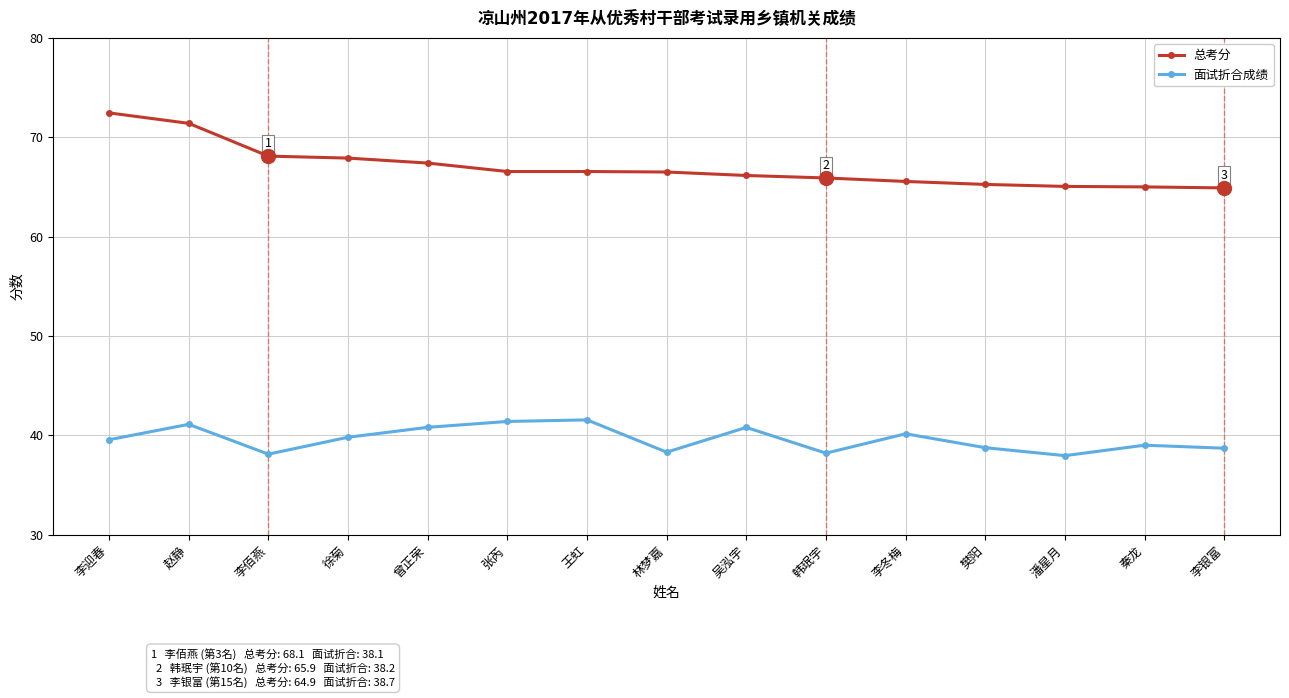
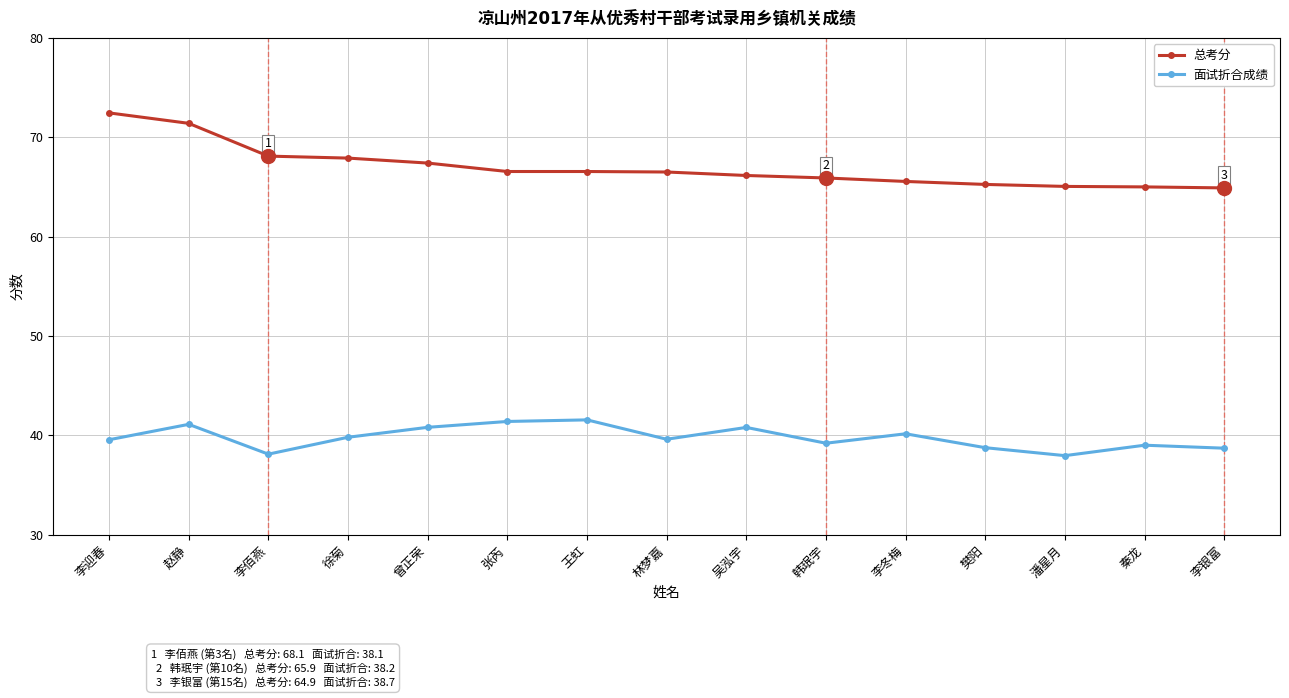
  {
    "面试折合成绩": {
      "李迎春": 40,
      "赵静": 41,
      "李佰燕": 38,
      "徐菊": 40,
      "曾正荣": 41,
      "张芮": 41,
      "王虹": 42,
-     "林梦嘉": 38,
+     "林梦嘉": 40,
      "吴泓宇": 41,
-     "韩珉宇": 38,
+     "韩珉宇": 39,
      "李冬梅": 40,
      "樊阳": 39,
      "潘星月": 38,
      "秦龙": 39,
      "李银富": 39
    }
  }
